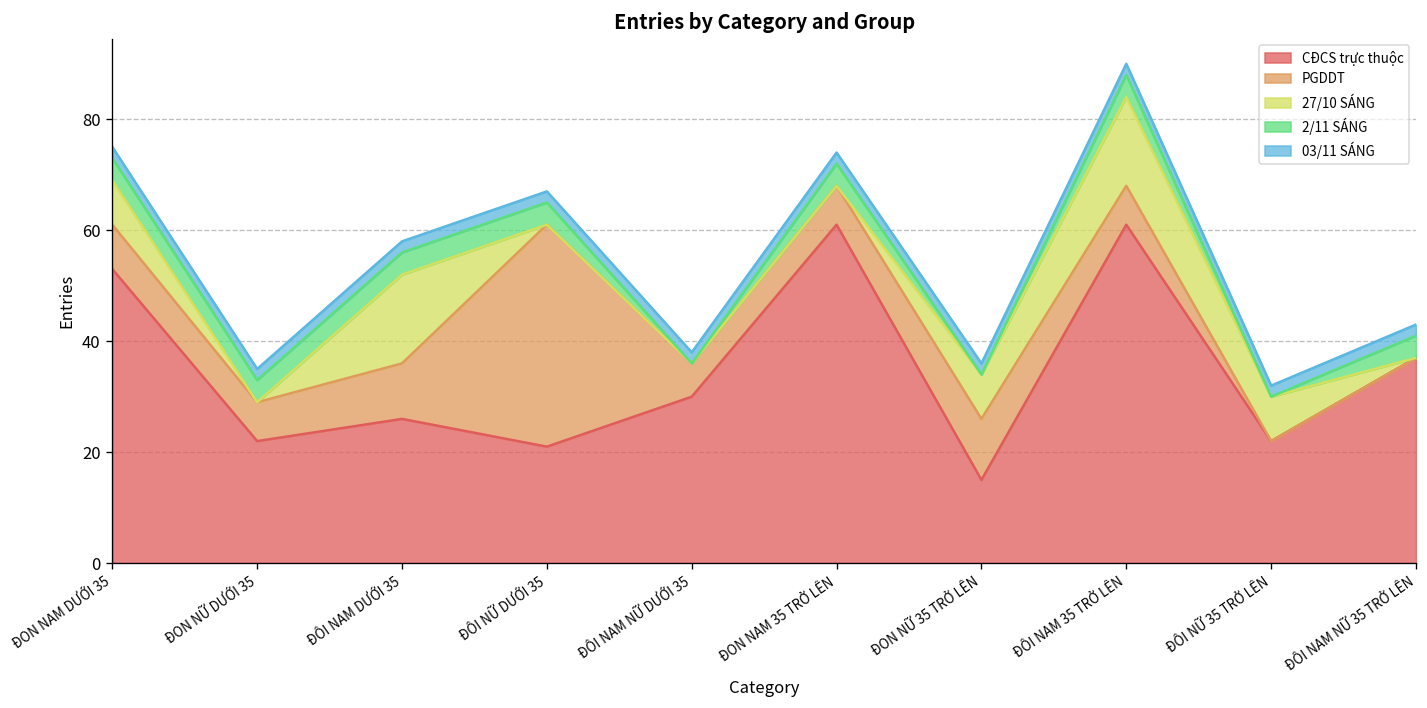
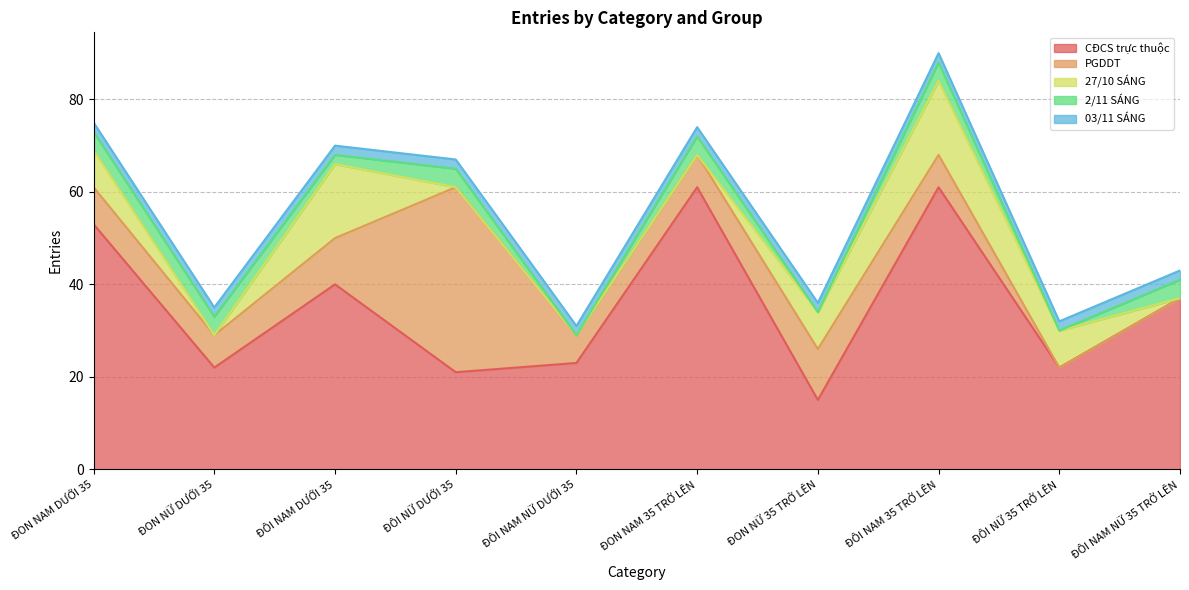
  {
    "CÐCS trực thuộc": {
      "ÐON NAM DƯỚI 35": 53,
      "ÐON NỮ DƯỚI 35": 22,
-     "ÐÔI NAM DƯỚI 35": 26,
+     "ÐÔI NAM DƯỚI 35": 40,
      "ÐÔI NỮ DƯỚI 35": 21,
-     "ÐÔI NAM NỮ DƯỚI 35": 30,
+     "ÐÔI NAM NỮ DƯỚI 35": 23,
      "ÐON NAM 35 TRỞ LÊN": 61,
      "ÐON NỮ 35 TRỞ LÊN": 15,
      "ÐÔI NAM 35 TRỞ LÊN": 61
    },
    "PGDDT": {
      "ÐON NAM DƯỚI 35": 8,
      "ÐÔI NAM DƯỚI 35": 10,
      "ÐON NỮ 35 TRỞ LÊN": 11,
      "ÐÔI NAM 35 TRỞ LÊN": 7
    },
    "27/10 SÁNG": {
      "ÐON NAM DƯỚI 35": 8,
      "ÐÔI NAM DƯỚI 35": 16,
      "ÐÔI NAM 35 TRỞ LÊN": 16
    },
    "2/11 SÁNG": {
      "ÐON NAM DƯỚI 35": 4,
      "ÐON NỮ DƯỚI 35": 4,
-     "ÐÔI NAM DƯỚI 35": 4,
+     "ÐÔI NAM DƯỚI 35": 2,
      "ÐÔI NỮ DƯỚI 35": 4,
      "ÐON NAM 35 TRỞ LÊN": 4,
      "ÐÔI NAM 35 TRỞ LÊN": 4,
      "ÐÔI NAM NỮ 35 TRỞ LÊN": 4
    },
    "03/11 SÁNG": {
      "ÐON NAM DƯỚI 35": 2,
      "ÐON NỮ DƯỚI 35": 2,
      "ÐÔI NAM DƯỚI 35": 2,
      "ÐÔI NỮ DƯỚI 35": 2,
      "ÐÔI NAM NỮ DƯỚI 35": 2,
      "ÐON NAM 35 TRỞ LÊN": 2,
      "ÐON NỮ 35 TRỞ LÊN": 2,
      "ÐÔI NAM 35 TRỞ LÊN": 2,
      "ÐÔI NỮ 35 TRỞ LÊN": 2,
      "ÐÔI NAM NỮ 35 TRỞ LÊN": 2
    }
  }
